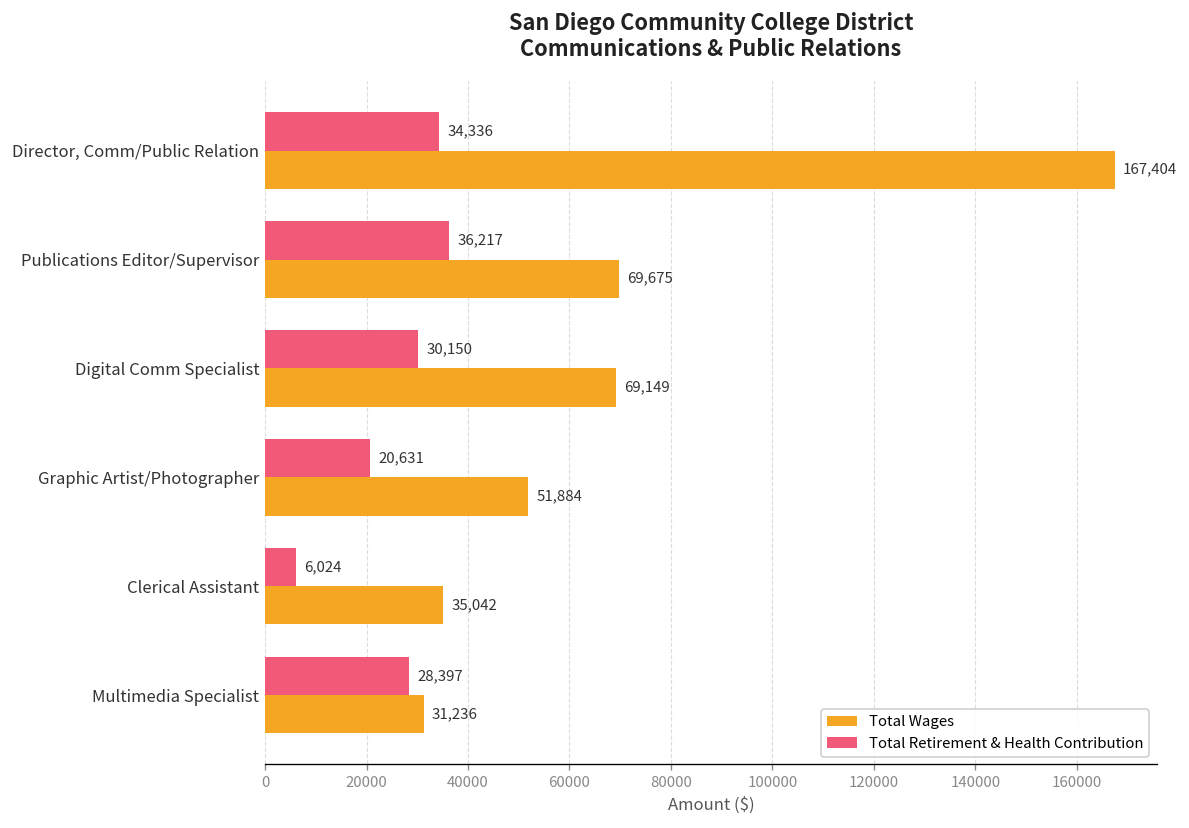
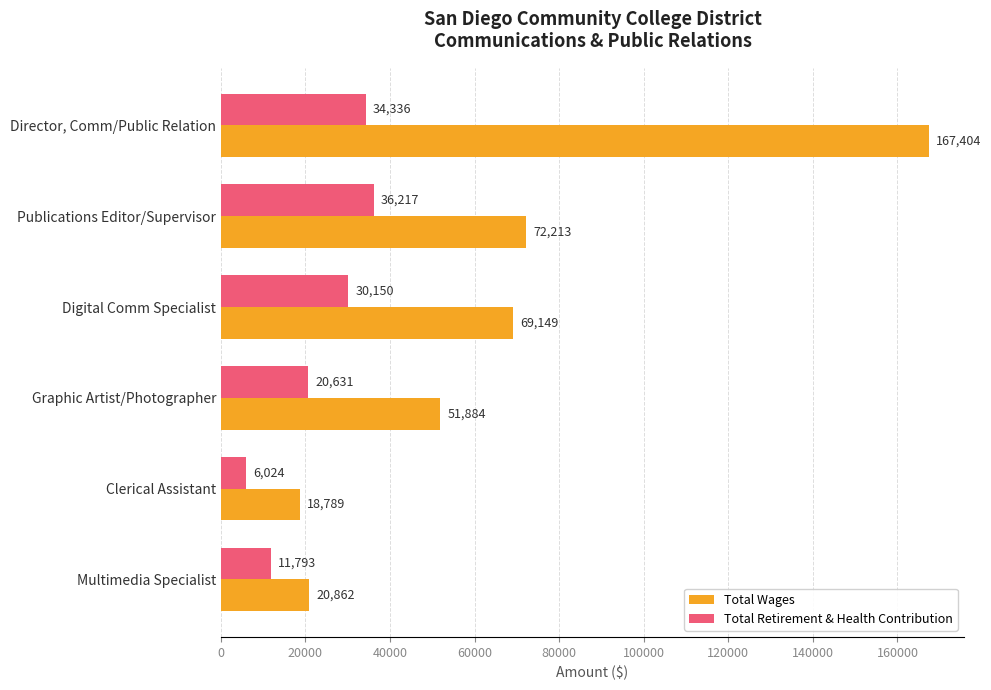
  {
    "Total Wages": {
      "Director, Comm/Public Relation": "167,404",
-     "Publications Editor/Supervisor": "69,675",
+     "Publications Editor/Supervisor": "72,213",
      "Digital Comm Specialist": "69,149",
      "Graphic Artist/Photographer": "51,884",
-     "Clerical Assistant": "35,042",
-     "Multimedia Specialist": "31,236"
+     "Clerical Assistant": "18,789",
+     "Multimedia Specialist": "20,862"
    },
    "Total Retirement & Health Contribution": {
      "Director, Comm/Public Relation": "34,336",
      "Publications Editor/Supervisor": "36,217",
      "Digital Comm Specialist": "30,150",
      "Graphic Artist/Photographer": "20,631",
      "Clerical Assistant": "6,024",
-     "Multimedia Specialist": "28,397"
+     "Multimedia Specialist": "11,793"
    }
  }
